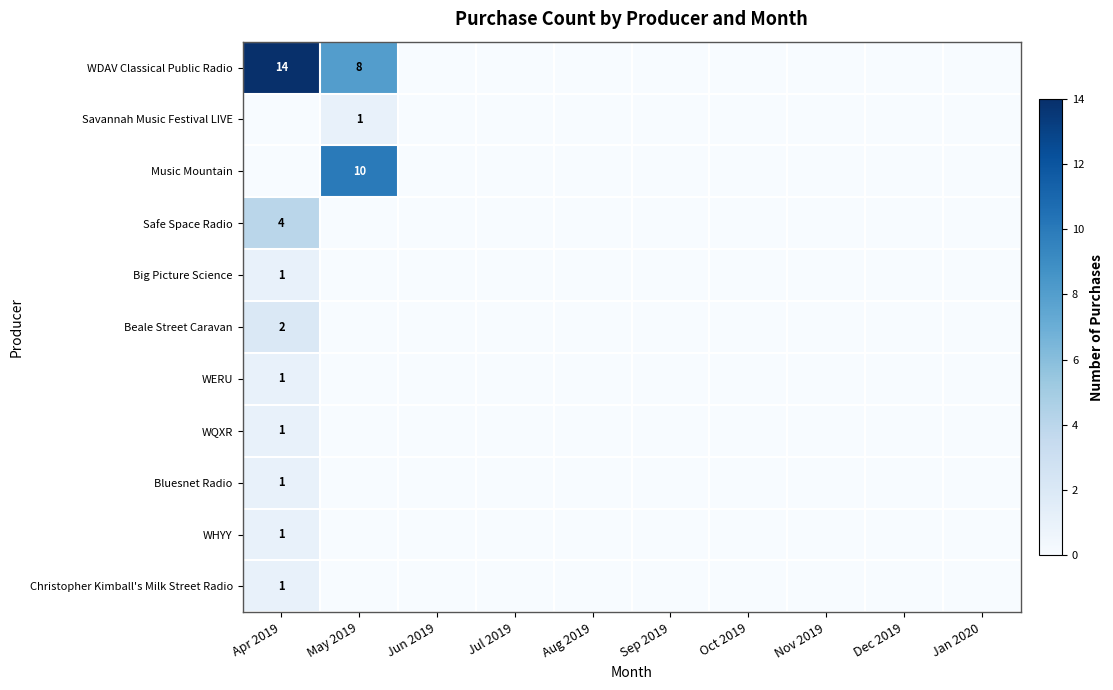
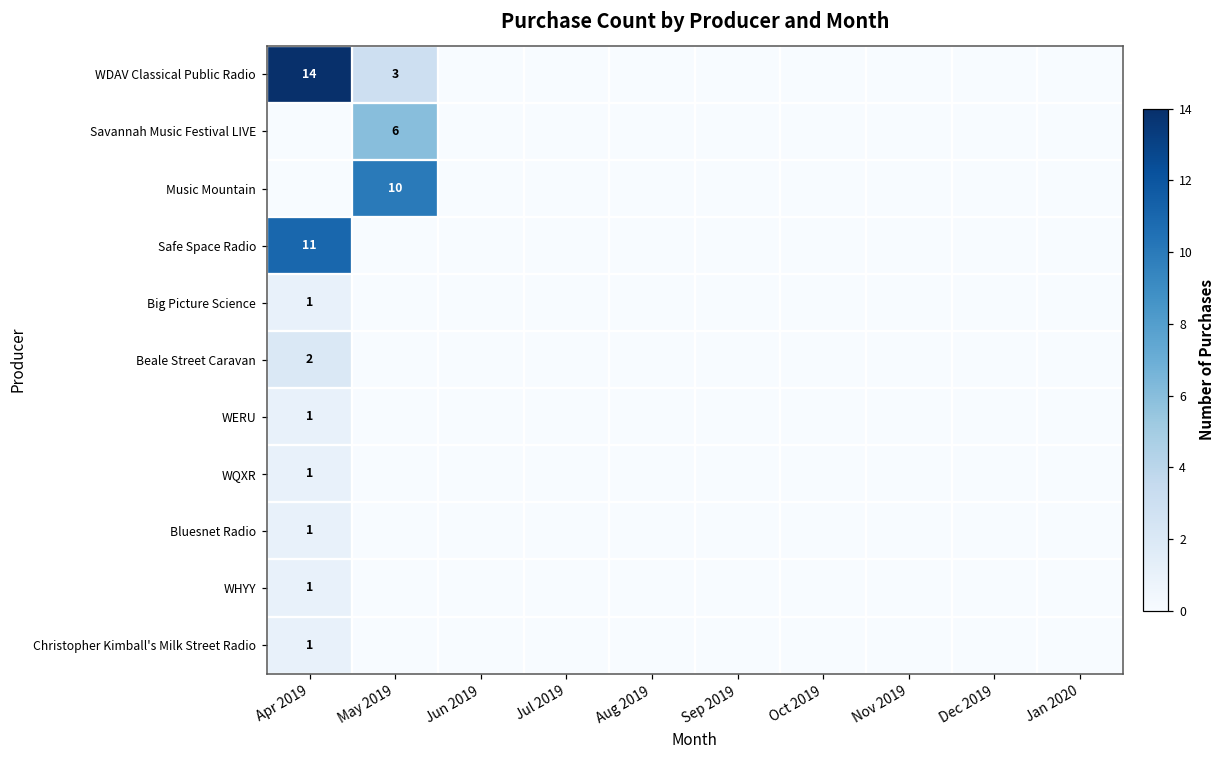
  {
    "WDAV Classical Public Radio": {
      "Apr 2019": 14,
-     "May 2019": 8
+     "May 2019": 3
    },
    "Savannah Music Festival LIVE": {
-     "May 2019": 1
+     "May 2019": 6
    },
    "Music Mountain": {
      "May 2019": 10
    },
    "Safe Space Radio": {
-     "Apr 2019": 4
+     "Apr 2019": 11
    },
    "Big Picture Science": {
      "Apr 2019": 1
    },
    "Beale Street Caravan": {
      "Apr 2019": 2
    },
    "WERU": {
      "Apr 2019": 1
    },
    "WQXR": {
      "Apr 2019": 1
    },
    "Bluesnet Radio": {
      "Apr 2019": 1
    },
    "WHYY": {
      "Apr 2019": 1
    },
    "Christopher Kimball's Milk Street Radio": {
      "Apr 2019": 1
    }
  }
